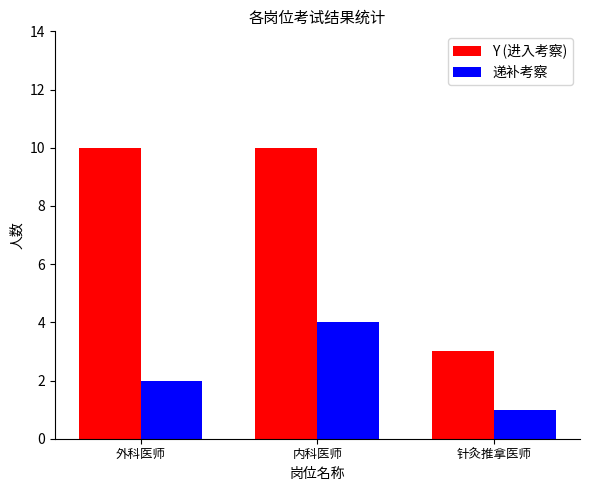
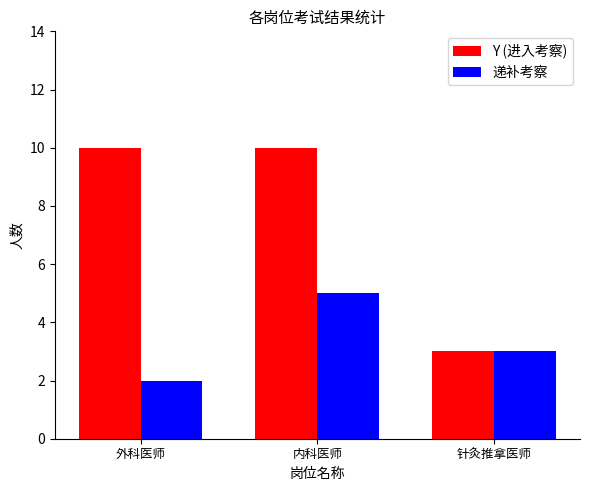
  {
    "Y (进入考察)": {
      "外科医师": 10,
      "内科医师": 10,
      "针灸推拿医师": 3
    },
    "递补考察": {
      "外科医师": 2,
-     "内科医师": 4,
-     "针灸推拿医师": 1
+     "内科医师": 5,
+     "针灸推拿医师": 3
    }
  }
